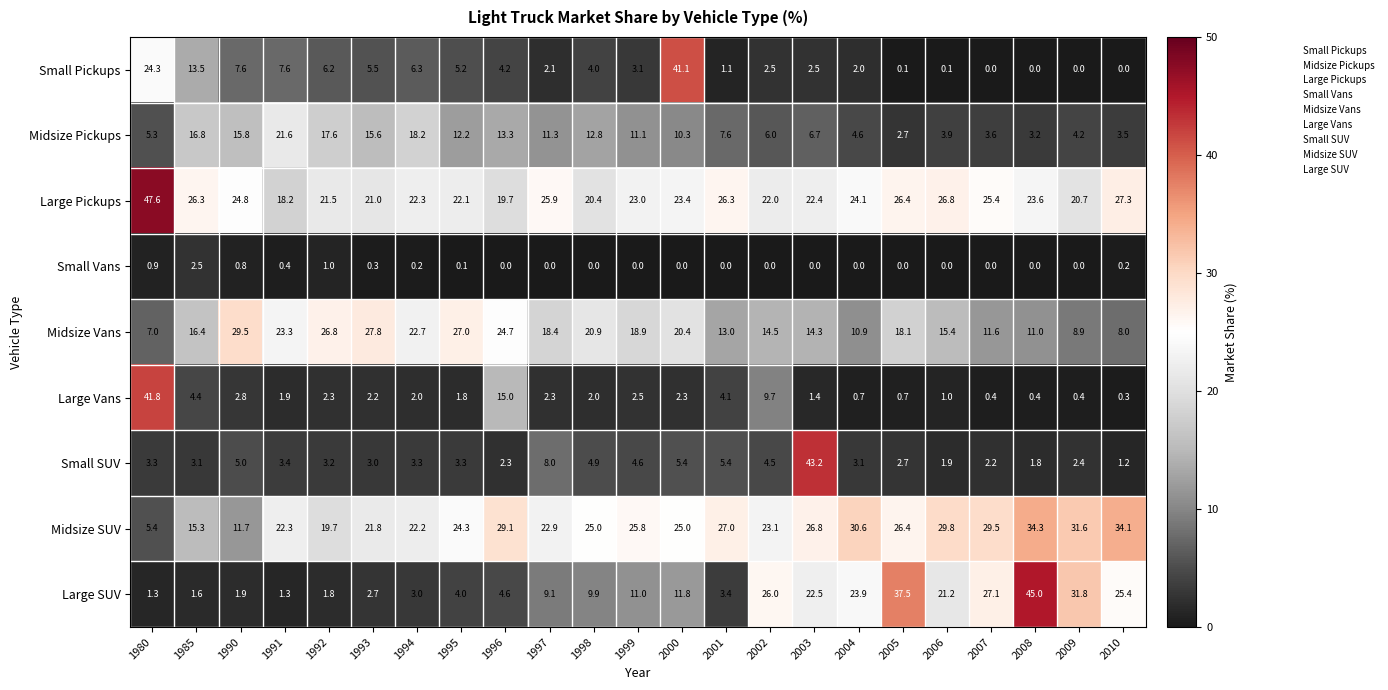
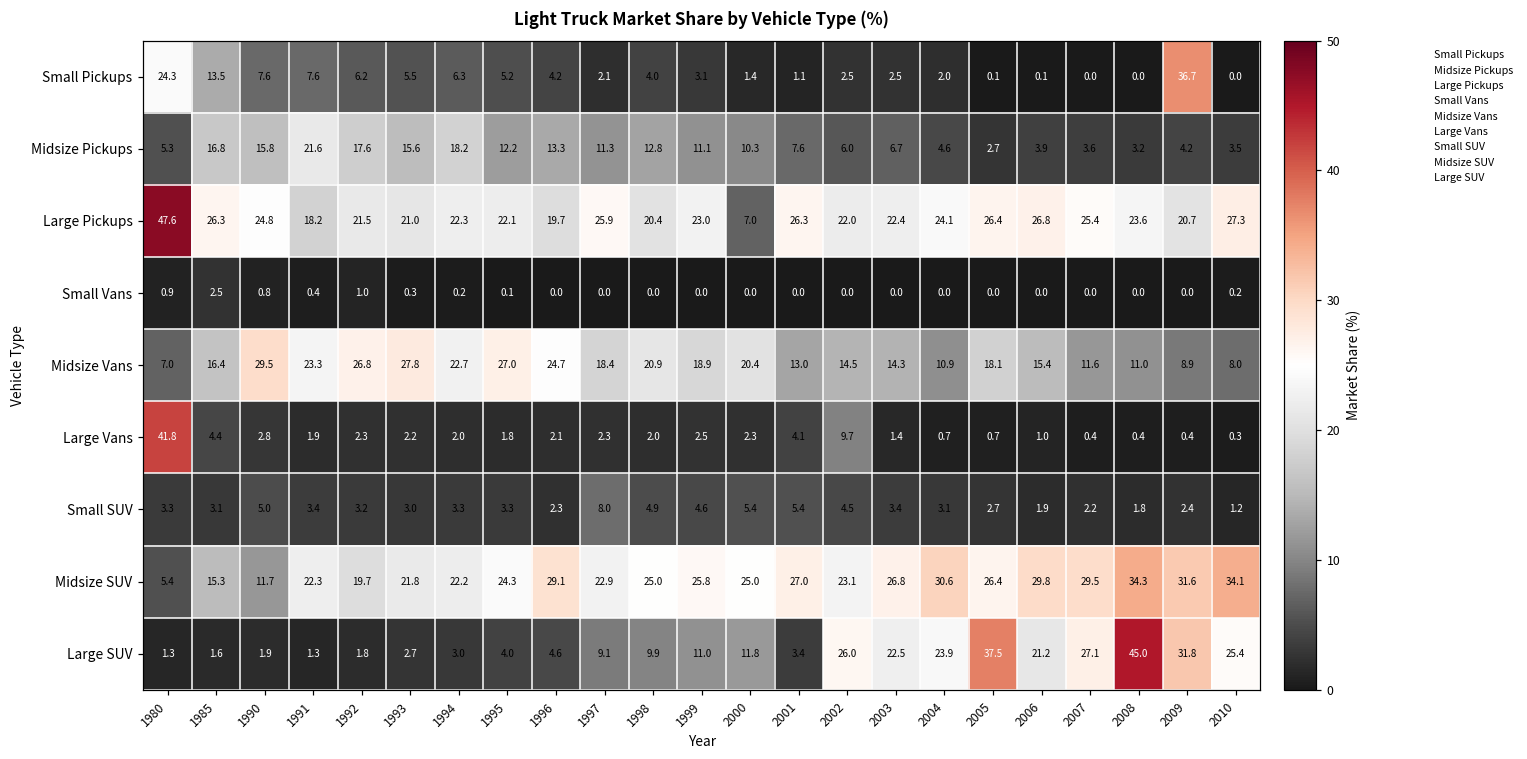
  {
    "Small Pickups": {
      "1980": 24.3,
      "1985": 13.5,
      "1990": 7.6,
      "1991": 7.6,
      "1992": 6.2,
      "1993": 5.5,
      "1994": 6.3,
      "1995": 5.2,
      "1996": 4.2,
      "1997": 2.1,
      "1998": 4.0,
      "1999": 3.1,
-     "2000": 41.1,
+     "2000": 1.4,
      "2001": 1.1,
      "2002": 2.5,
      "2003": 2.5,
      "2004": 2.0,
      "2005": 0.1,
      "2006": 0.1,
      "2007": 0.0,
      "2008": 0.0,
-     "2009": 0.0,
+     "2009": 36.7,
      "2010": 0.0
    },
    "Large Pickups": {
      "1980": 47.6,
      "1985": 26.3,
      "1990": 24.8,
      "1991": 18.2,
      "1992": 21.5,
      "1993": 21.0,
      "1994": 22.3,
      "1995": 22.1,
      "1996": 19.7,
      "1997": 25.9,
      "1998": 20.4,
      "1999": 23.0,
-     "2000": 23.4,
+     "2000": 7.0,
      "2001": 26.3,
      "2002": 22.0,
      "2003": 22.4,
      "2004": 24.1,
      "2005": 26.4,
      "2006": 26.8,
      "2007": 25.4,
      "2008": 23.6,
      "2009": 20.7,
      "2010": 27.3
    },
    "Large Vans": {
      "1980": 41.8,
      "1985": 4.4,
      "1990": 2.8,
      "1991": 1.9,
      "1992": 2.3,
      "1993": 2.2,
      "1994": 2.0,
      "1995": 1.8,
-     "1996": 15.0,
+     "1996": 2.1,
      "1997": 2.3,
      "1998": 2.0,
      "1999": 2.5,
      "2000": 2.3,
      "2001": 4.1,
      "2002": 9.7,
      "2003": 1.4,
      "2004": 0.7,
      "2005": 0.7,
      "2006": 1.0,
      "2007": 0.4,
      "2008": 0.4,
      "2009": 0.4,
      "2010": 0.3
    },
    "Small SUV": {
      "1980": 3.3,
      "1985": 3.1,
      "1990": 5.0,
      "1991": 3.4,
      "1992": 3.2,
      "1993": 3.0,
      "1994": 3.3,
      "1995": 3.3,
      "1996": 2.3,
      "1997": 8.0,
      "1998": 4.9,
      "1999": 4.6,
      "2000": 5.4,
      "2001": 5.4,
      "2002": 4.5,
-     "2003": 43.2,
+     "2003": 3.4,
      "2004": 3.1,
      "2005": 2.7,
      "2006": 1.9,
      "2007": 2.2,
      "2008": 1.8,
      "2009": 2.4,
      "2010": 1.2
    }
  }
